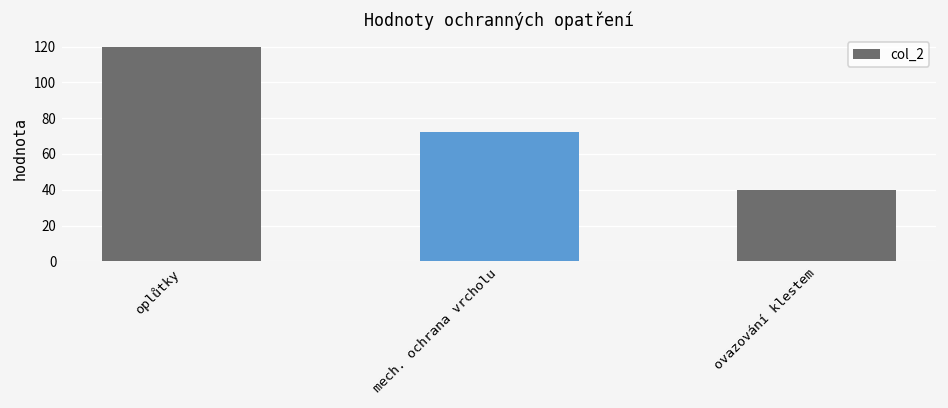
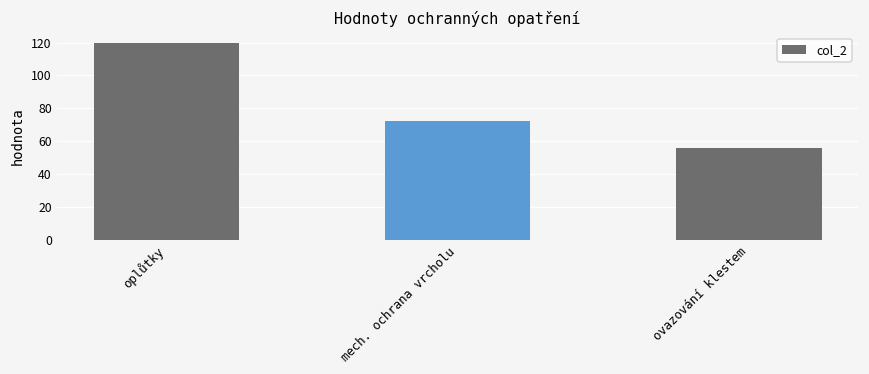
  {
    "oplůtky": 120,
    "mech. ochrana vrcholu": 72,
-   "ovazování klestem": 40
+   "ovazování klestem": 56
  }
